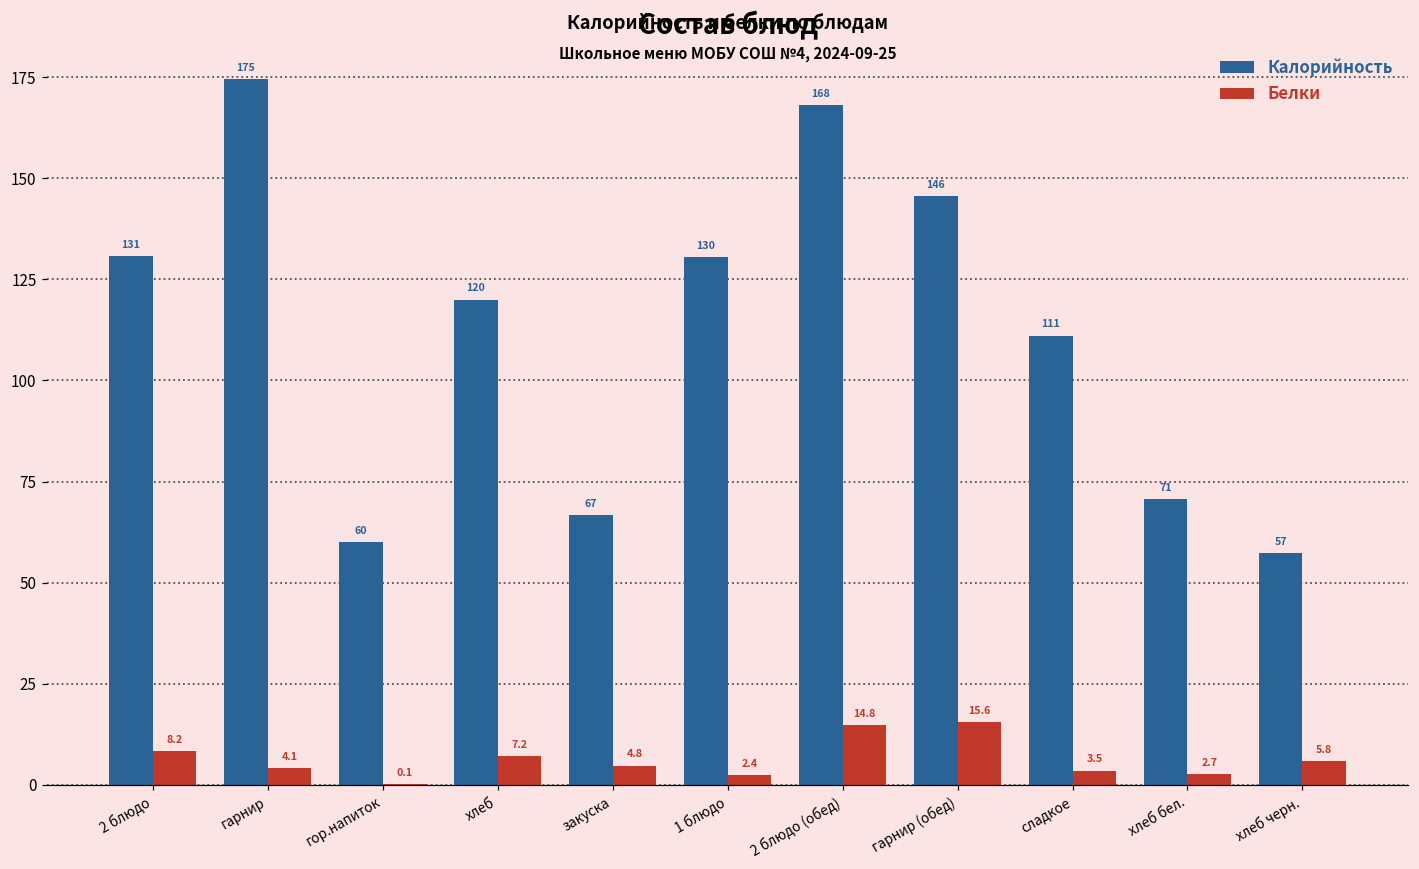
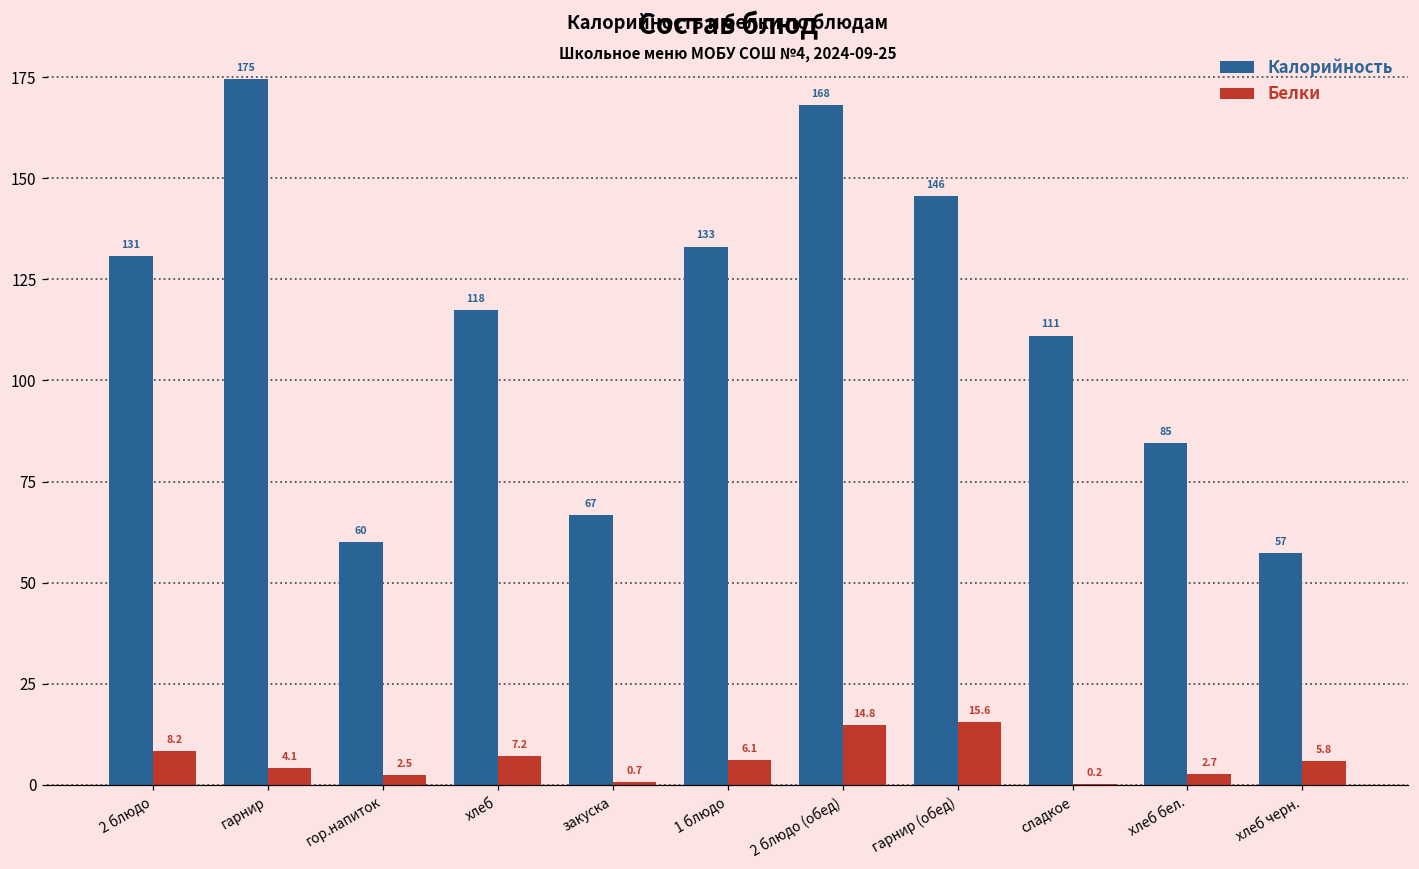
  {
    "Калорийность": {
      "2 блюдо": 131,
      "гарнир": 175,
      "гор.напиток": 60,
-     "хлеб": 120,
+     "хлеб": 118,
      "закуска": 67,
-     "1 блюдо": 130,
+     "1 блюдо": 133,
      "2 блюдо (обед)": 168,
      "гарнир (обед)": 146,
      "сладкое": 111,
-     "хлеб бел.": 71,
+     "хлеб бел.": 85,
      "хлеб черн.": 57
    },
    "Белки": {
      "2 блюдо": 8.2,
      "гарнир": 4.1,
-     "гор.напиток": 0.1,
+     "гор.напиток": 2.5,
      "хлеб": 7.2,
-     "закуска": 4.8,
-     "1 блюдо": 2.4,
+     "закуска": 0.7,
+     "1 блюдо": 6.1,
      "2 блюдо (обед)": 14.8,
      "гарнир (обед)": 15.6,
-     "сладкое": 3.5,
+     "сладкое": 0.2,
      "хлеб бел.": 2.7,
      "хлеб черн.": 5.8
    }
  }
